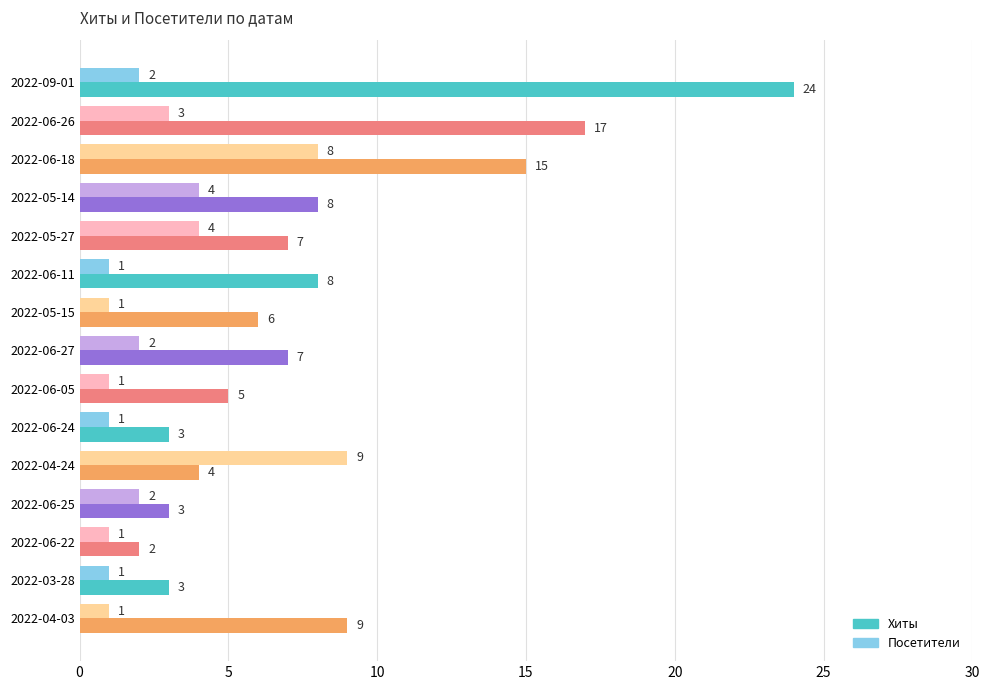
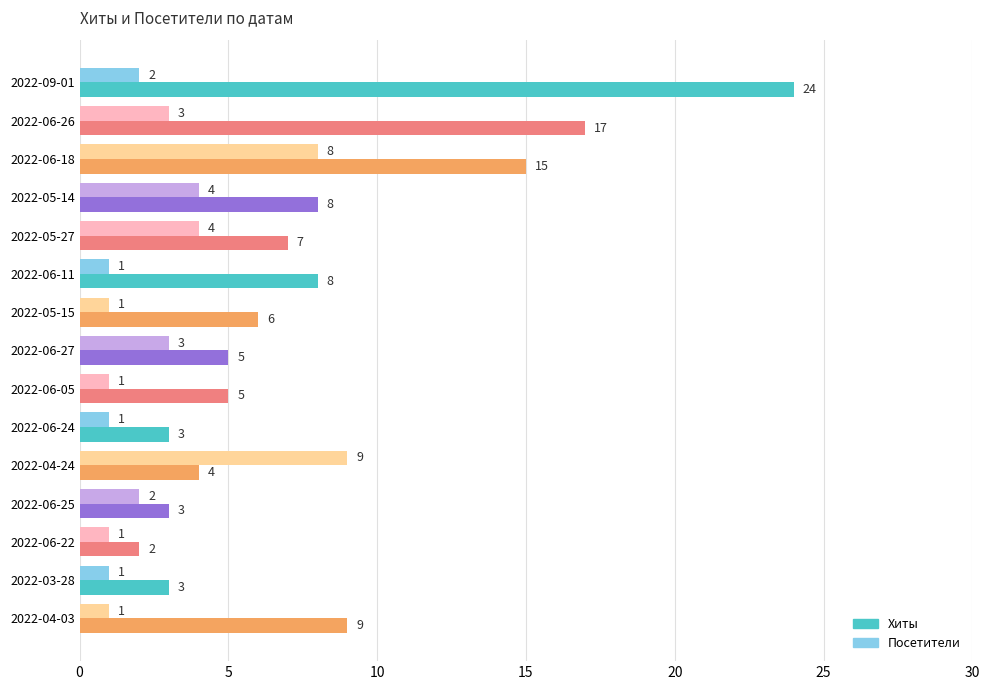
  {
    "Хиты": {
      "2022-09-01": 24,
      "2022-06-26": 17,
      "2022-06-18": 15,
      "2022-05-14": 8,
      "2022-05-27": 7,
      "2022-06-11": 8,
      "2022-05-15": 6,
-     "2022-06-27": 7,
+     "2022-06-27": 5,
      "2022-06-05": 5,
      "2022-06-24": 3,
      "2022-04-24": 4,
      "2022-06-25": 3,
      "2022-06-22": 2,
      "2022-03-28": 3,
      "2022-04-03": 9
    },
    "Посетители": {
      "2022-09-01": 2,
      "2022-06-26": 3,
      "2022-06-18": 8,
      "2022-05-14": 4,
      "2022-05-27": 4,
      "2022-06-11": 1,
      "2022-05-15": 1,
-     "2022-06-27": 2,
+     "2022-06-27": 3,
      "2022-06-05": 1,
      "2022-06-24": 1,
      "2022-04-24": 9,
      "2022-06-25": 2,
      "2022-06-22": 1,
      "2022-03-28": 1,
      "2022-04-03": 1
    }
  }
